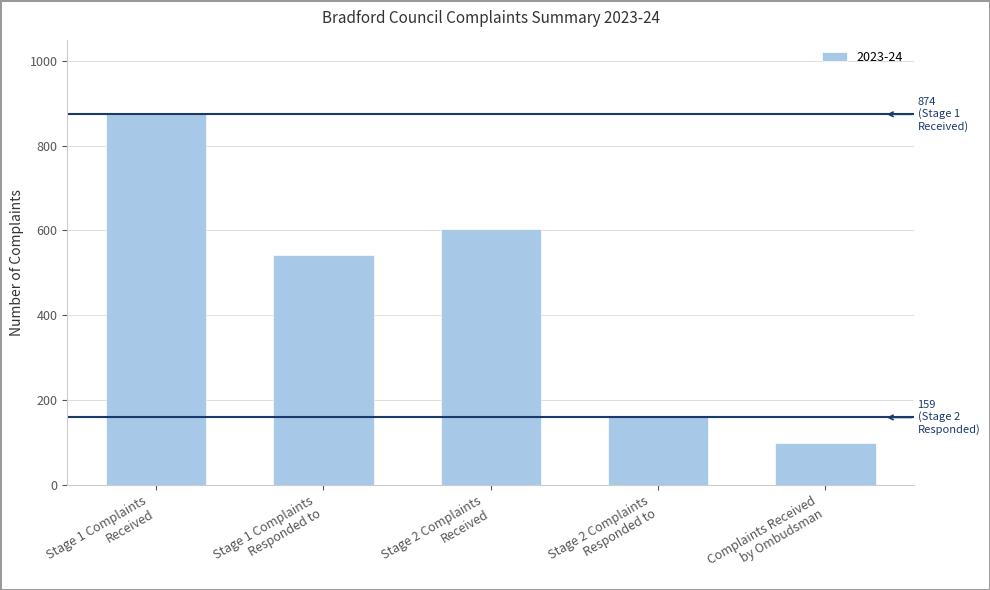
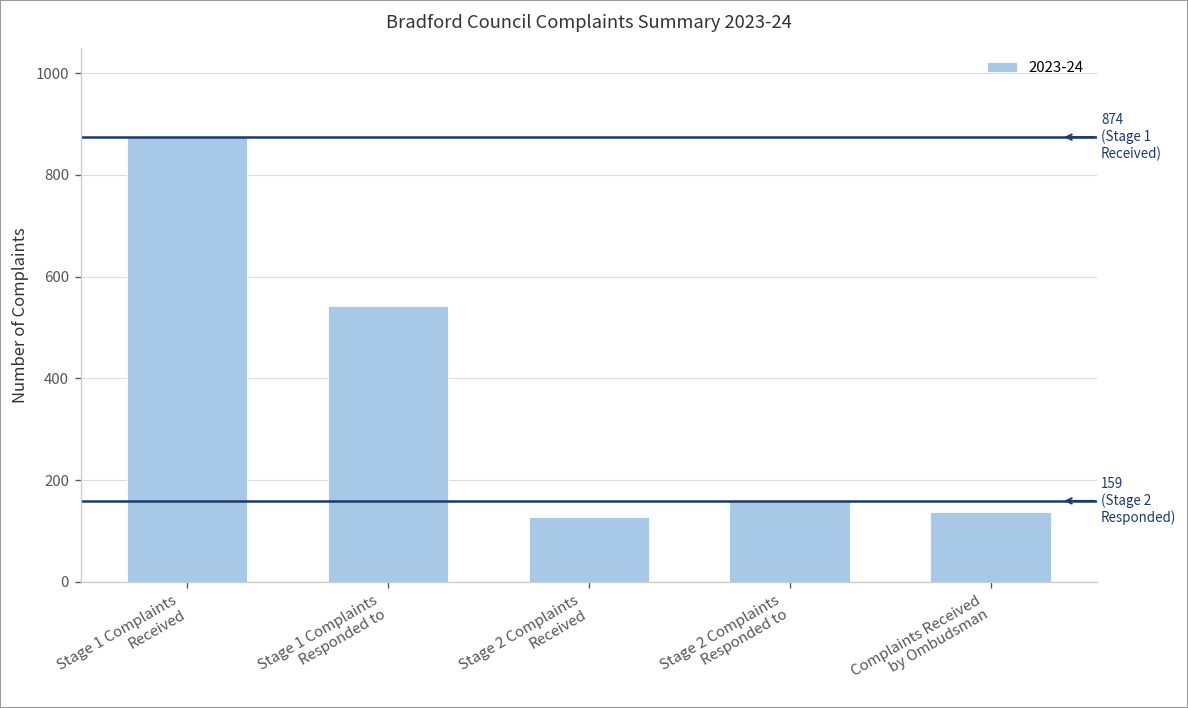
  {
    "Stage 1 Complaints Received": 870,
    "Stage 1 Complaints Responded to": 540,
-   "Stage 2 Complaints Received": 600,
+   "Stage 2 Complaints Received": 130,
    "Stage 2 Complaints Responded to": 160,
-   "Complaints Received by Ombudsman": 100
+   "Complaints Received by Ombudsman": 140
  }
